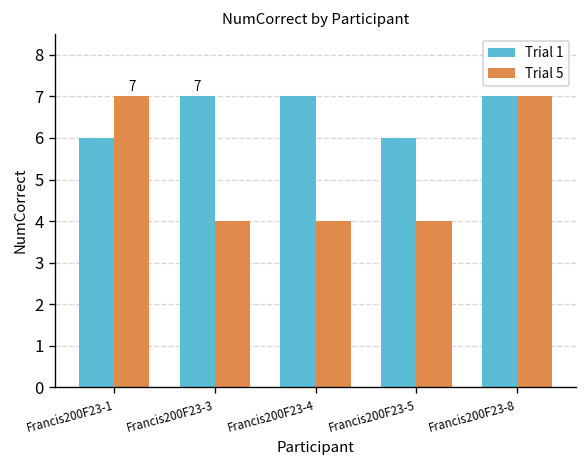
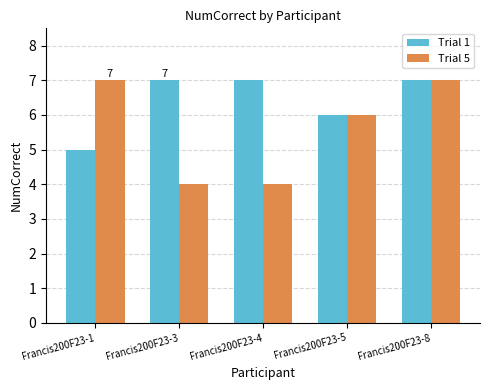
  {
    "Trial 1": {
-     "Francis200F23-1": 6,
+     "Francis200F23-1": 5,
      "Francis200F23-4": 7,
      "Francis200F23-5": 6,
      "Francis200F23-8": 7
    },
    "Trial 5": {
      "Francis200F23-3": 4,
      "Francis200F23-4": 4,
-     "Francis200F23-5": 4,
+     "Francis200F23-5": 6,
      "Francis200F23-8": 7
    }
  }
